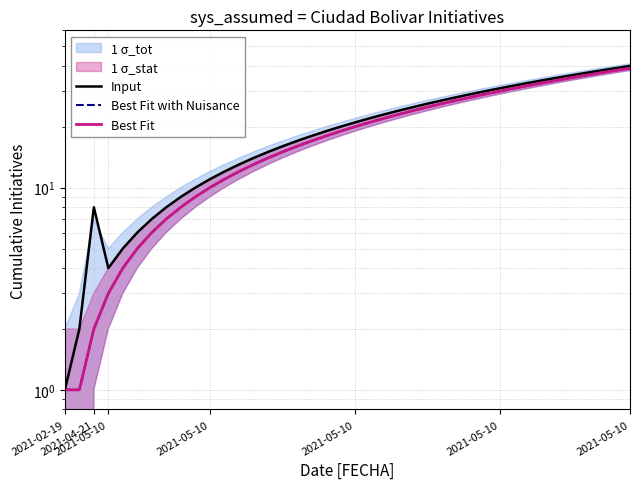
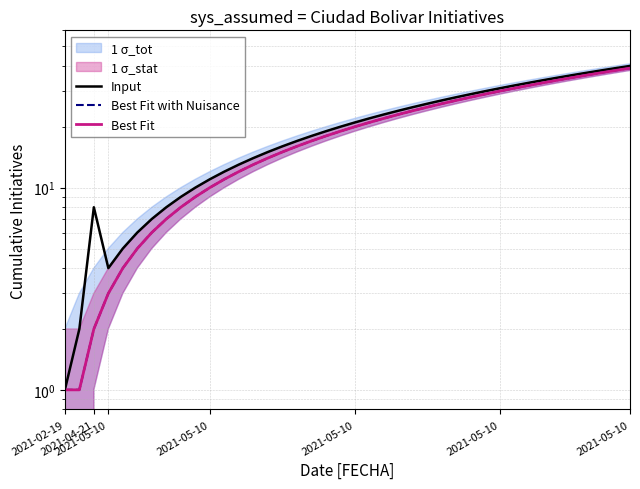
  {
    "1 σ_tot": {
-     "2021-04-21": 7
+     "2021-04-21": 4
    },
    "Input": {
      "2021-04-21": 8
    }
  }
